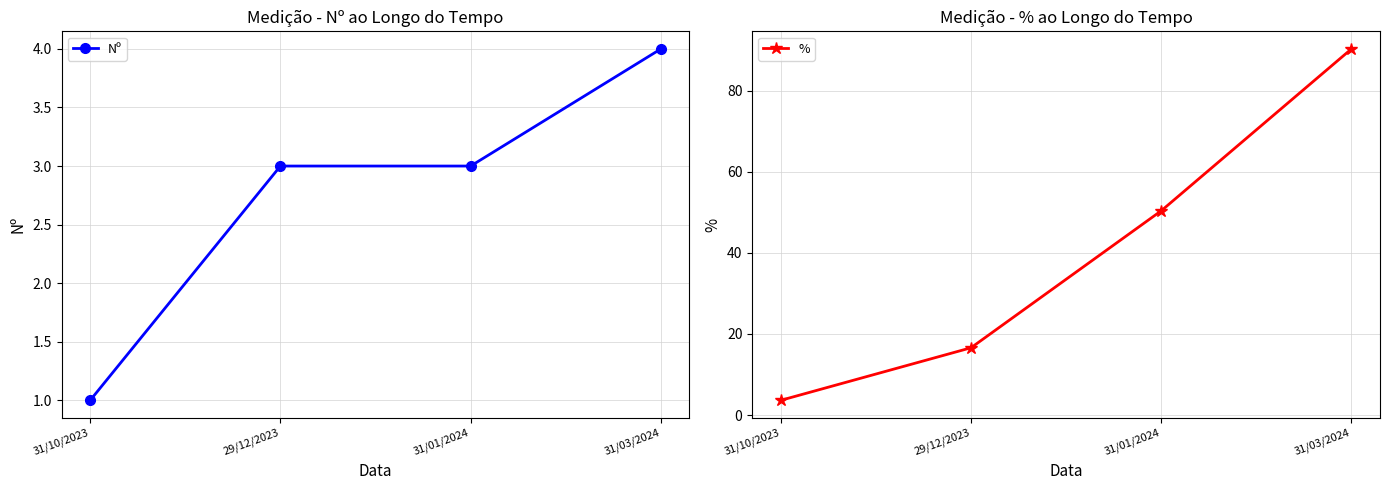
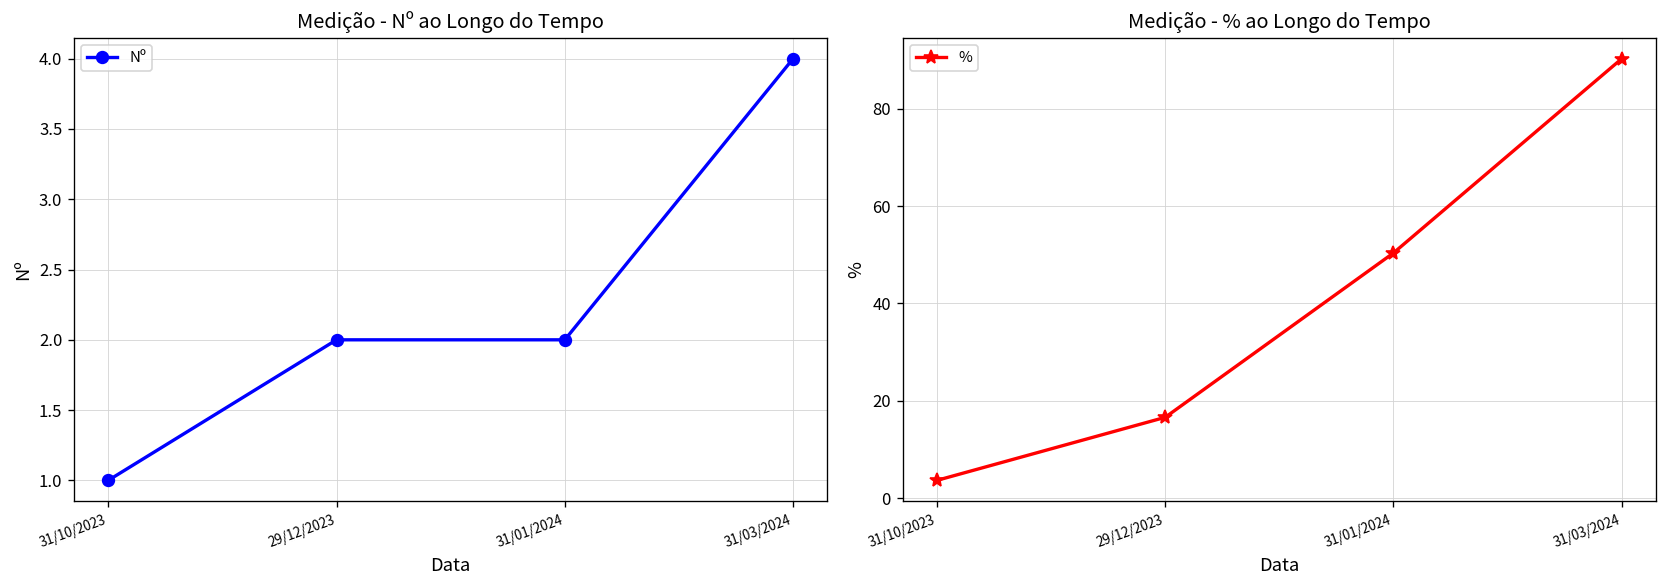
  {
    "Medição - Nº ao Longo do Tempo": {
      "31/10/2023": 1,
-     "29/12/2023": 3,
-     "31/01/2024": 3,
+     "29/12/2023": 2,
+     "31/01/2024": 2,
      "31/03/2024": 4
    },
    "Medição - % ao Longo do Tempo": {
      "31/10/2023": 4,
      "29/12/2023": 17,
      "31/01/2024": 50,
      "31/03/2024": 90
    }
  }
